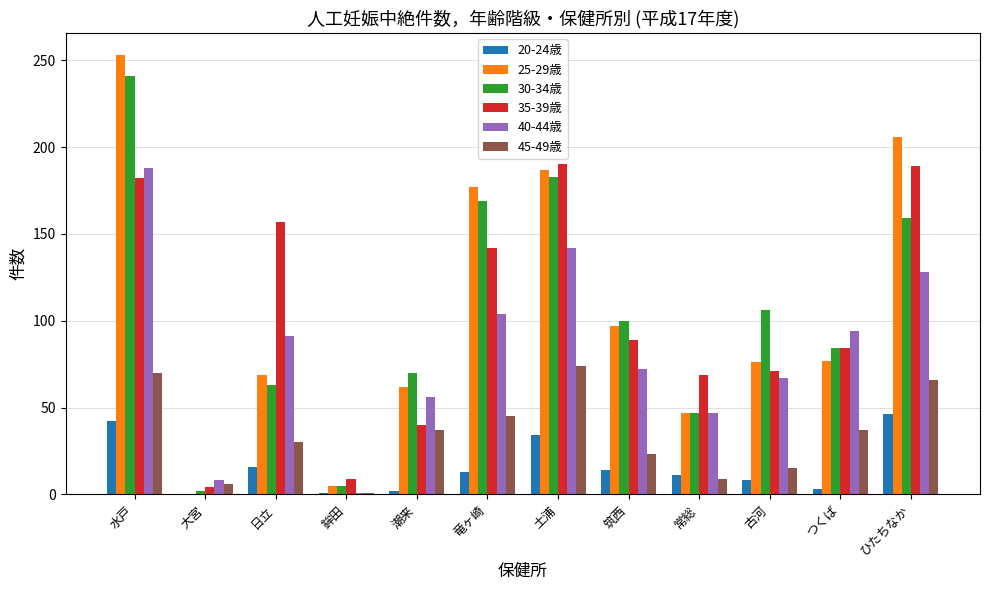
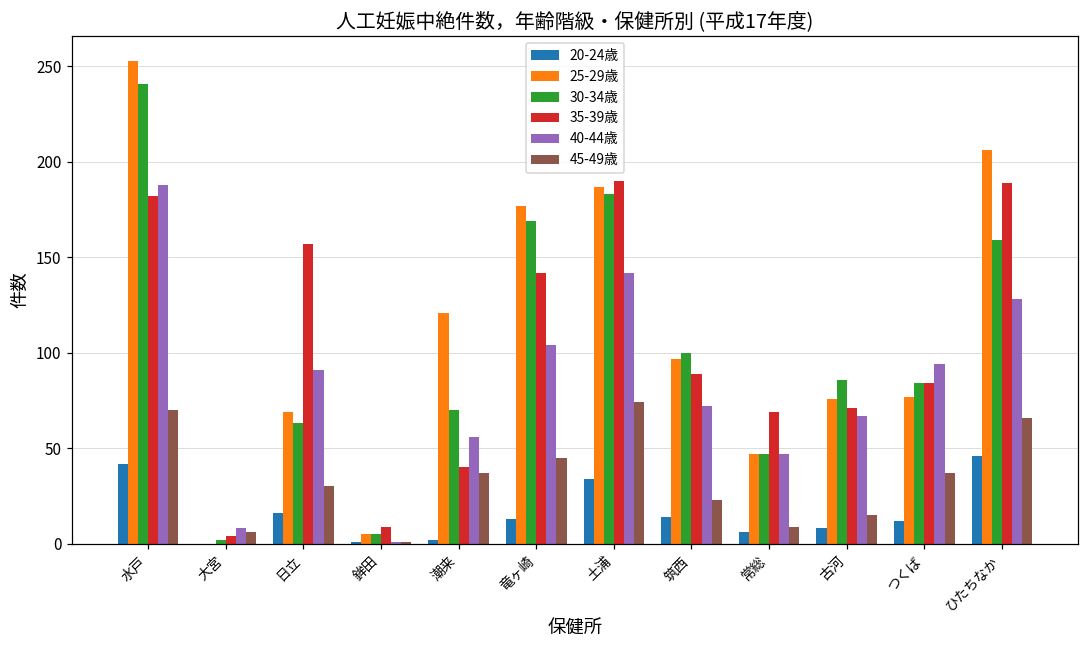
  {
    "20-24歳": {
      "水戸": 42,
      "大宮": 0,
      "日立": 16,
      "潮来": 2,
      "竜ヶ崎": 13,
      "土浦": 34,
      "筑西": 14,
-     "常総": 11,
+     "常総": 6,
      "古河": 8,
-     "つくば": 3,
+     "つくば": 12,
      "ひたちなか": 46
    },
    "25-29歳": {
      "水戸": 253,
      "大宮": 0,
      "日立": 69,
      "鉾田": 5,
-     "潮来": 62,
+     "潮来": 121,
      "竜ヶ崎": 177,
      "土浦": 187,
      "筑西": 97,
      "常総": 47,
      "古河": 76,
      "つくば": 77,
      "ひたちなか": 206
    },
    "30-34歳": {
      "水戸": 241,
      "大宮": 2,
      "日立": 63,
      "鉾田": 5,
      "潮来": 70,
      "竜ヶ崎": 169,
      "土浦": 183,
      "筑西": 100,
      "常総": 47,
-     "古河": 106,
+     "古河": 86,
      "つくば": 84,
      "ひたちなか": 159
    },
    "35-39歳": {
      "水戸": 182,
      "大宮": 4,
      "日立": 157,
      "鉾田": 9,
      "潮来": 40,
      "竜ヶ崎": 142,
      "土浦": 190,
      "筑西": 89,
      "常総": 69,
      "古河": 71,
      "つくば": 84,
      "ひたちなか": 189
    },
    "40-44歳": {
      "水戸": 188,
      "大宮": 8,
      "日立": 91,
      "潮来": 56,
      "竜ヶ崎": 104,
      "土浦": 142,
      "筑西": 72,
      "常総": 47,
      "古河": 67,
      "つくば": 94,
      "ひたちなか": 128
    },
    "45-49歳": {
      "水戸": 70,
      "大宮": 6,
      "日立": 30,
      "潮来": 37,
      "竜ヶ崎": 45,
      "土浦": 74,
      "筑西": 23,
      "常総": 9,
      "古河": 15,
      "つくば": 37,
      "ひたちなか": 66
    }
  }
